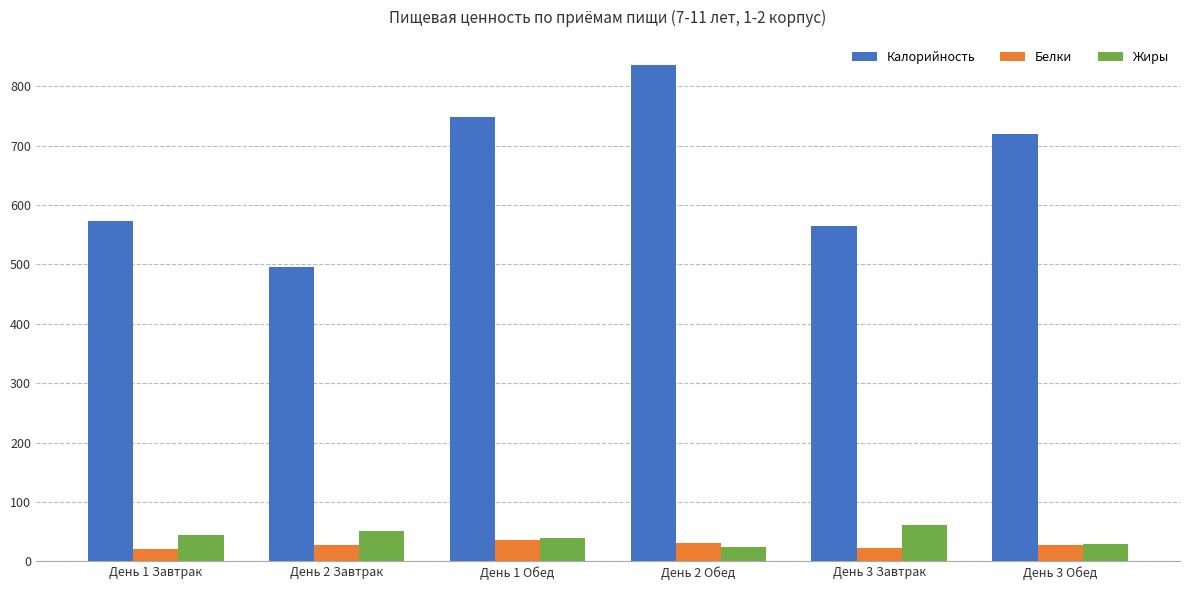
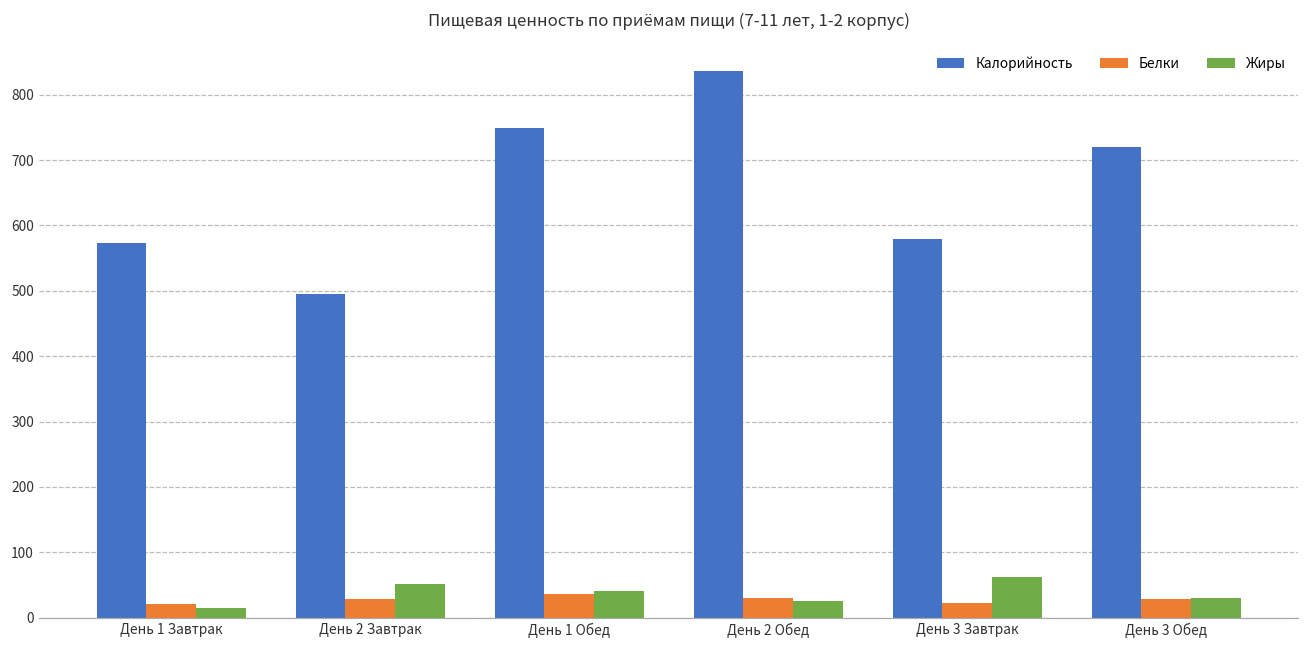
  {
    "Калорийность": {
      "День 1 Завтрак": 570,
      "День 2 Завтрак": 490,
      "День 1 Обед": 750,
      "День 2 Обед": 840,
-     "День 3 Завтрак": 560,
+     "День 3 Завтрак": 580,
      "День 3 Обед": 720
    },
    "Белки": {
      "День 1 Завтрак": 20,
      "День 2 Завтрак": 30,
      "День 1 Обед": 40,
      "День 2 Обед": 30,
      "День 3 Завтрак": 20,
      "День 3 Обед": 30
    },
    "Жиры": {
-     "День 1 Завтрак": 50,
+     "День 1 Завтрак": 10,
      "День 2 Завтрак": 50,
      "День 1 Обед": 40,
      "День 2 Обед": 30,
      "День 3 Завтрак": 60,
      "День 3 Обед": 30
    }
  }
